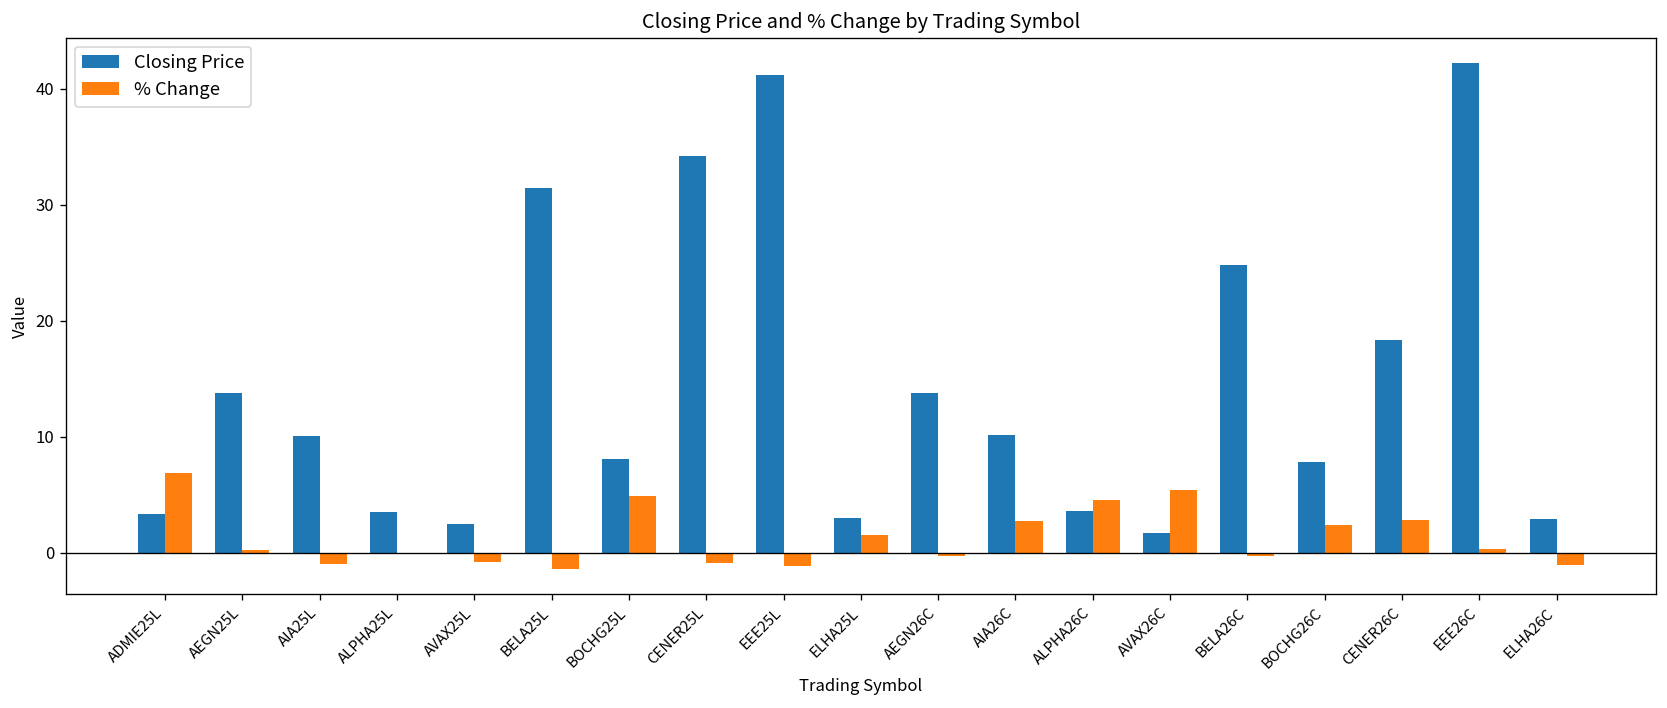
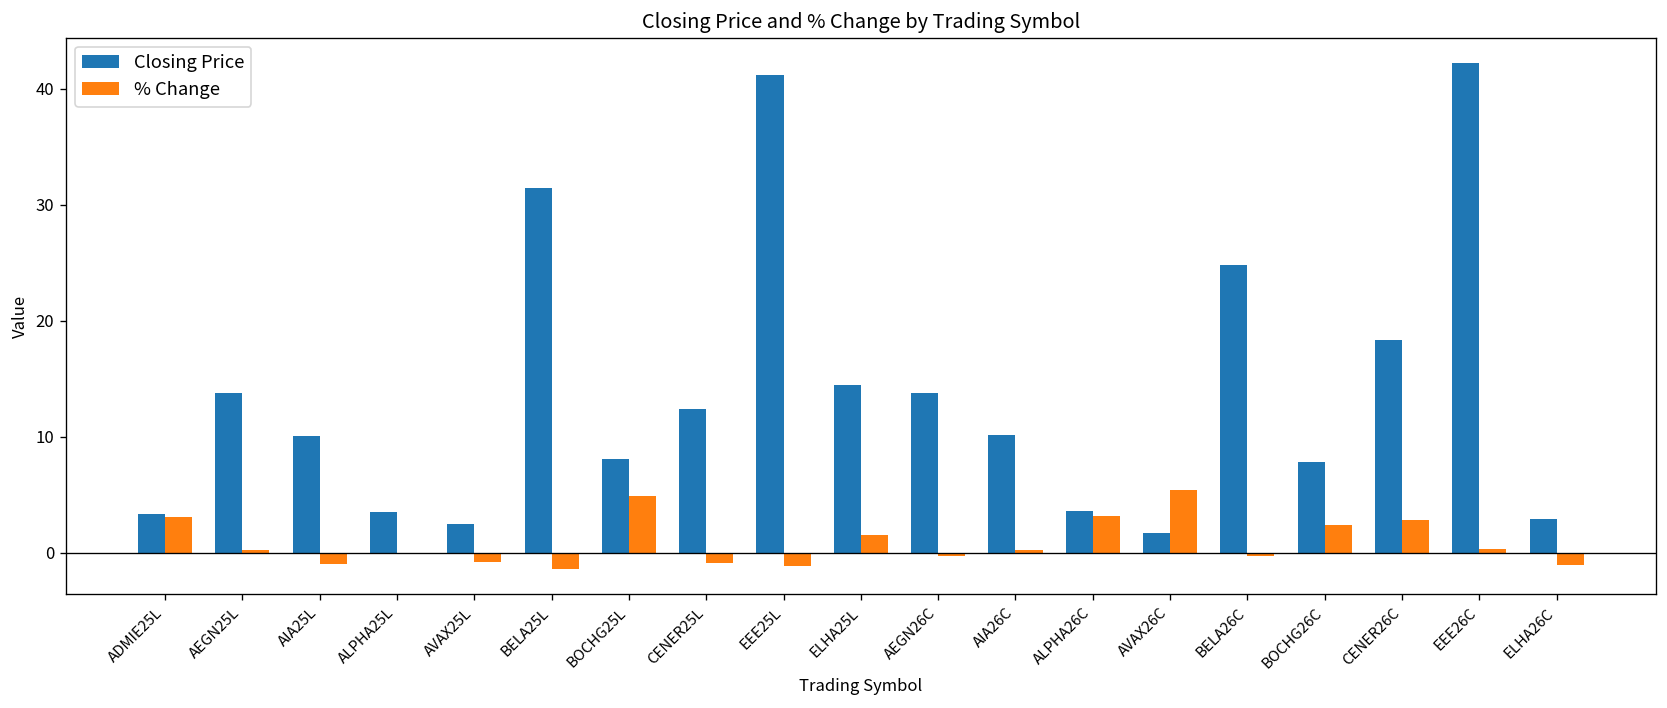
  {
    "Closing Price": {
      "ADMIE25L": 3,
      "AEGN25L": 14,
      "AIA25L": 10,
      "ALPHA25L": 4,
      "AVAX25L": 3,
      "BELA25L": 31,
      "BOCHG25L": 8,
-     "CENER25L": 34,
+     "CENER25L": 12,
      "EEE25L": 41,
-     "ELHA25L": 3,
+     "ELHA25L": 14,
      "AEGN26C": 14,
      "AIA26C": 10,
      "ALPHA26C": 4,
      "AVAX26C": 2,
      "BELA26C": 25,
      "BOCHG26C": 8,
      "CENER26C": 18,
      "EEE26C": 42,
      "ELHA26C": 3
    },
    "% Change": {
-     "ADMIE25L": 7,
+     "ADMIE25L": 3,
      "AIA25L": -1,
      "ALPHA25L": 0,
      "AVAX25L": -1,
      "BELA25L": -1,
      "BOCHG25L": 5,
      "CENER25L": -1,
      "EEE25L": -1,
      "ELHA25L": 2,
      "AEGN26C": 0,
-     "AIA26C": 3,
-     "ALPHA26C": 5,
+     "AIA26C": 0,
+     "ALPHA26C": 3,
      "AVAX26C": 5,
      "BOCHG26C": 2,
      "CENER26C": 3,
      "EEE26C": 0,
      "ELHA26C": -1
    }
  }
